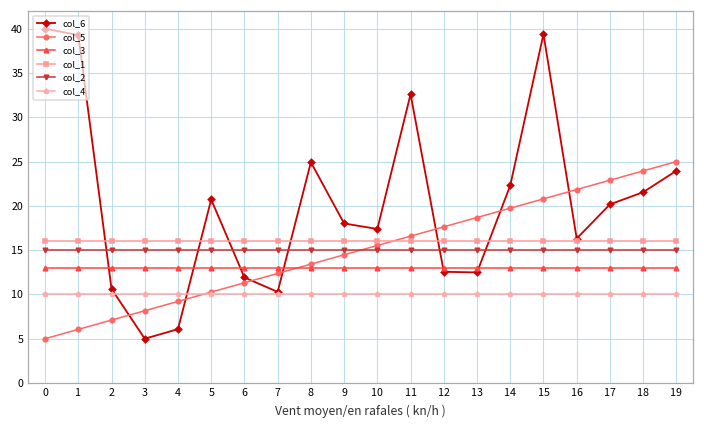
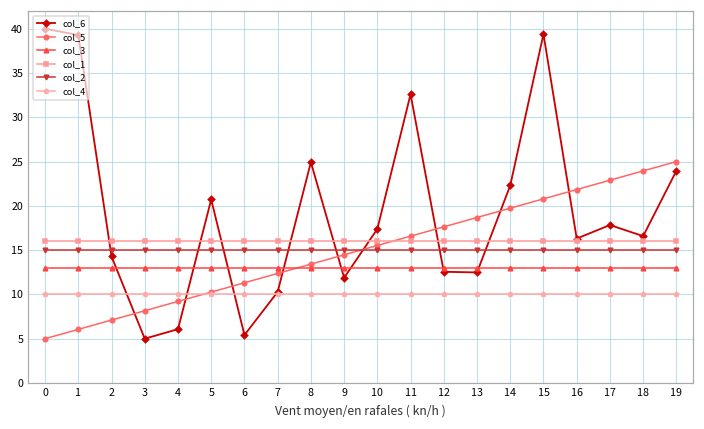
  {
    "col_6": {
-     "2": 11,
+     "2": 14,
      "3": 5,
      "4": 6,
      "5": 21,
-     "6": 12,
+     "6": 5,
      "8": 25,
-     "9": 18,
+     "9": 12,
      "10": 17,
      "11": 33,
      "12": 13,
      "13": 12,
      "14": 22,
      "15": 39,
-     "17": 20,
-     "18": 22,
+     "17": 18,
+     "18": 17,
      "19": 24
    }
  }
